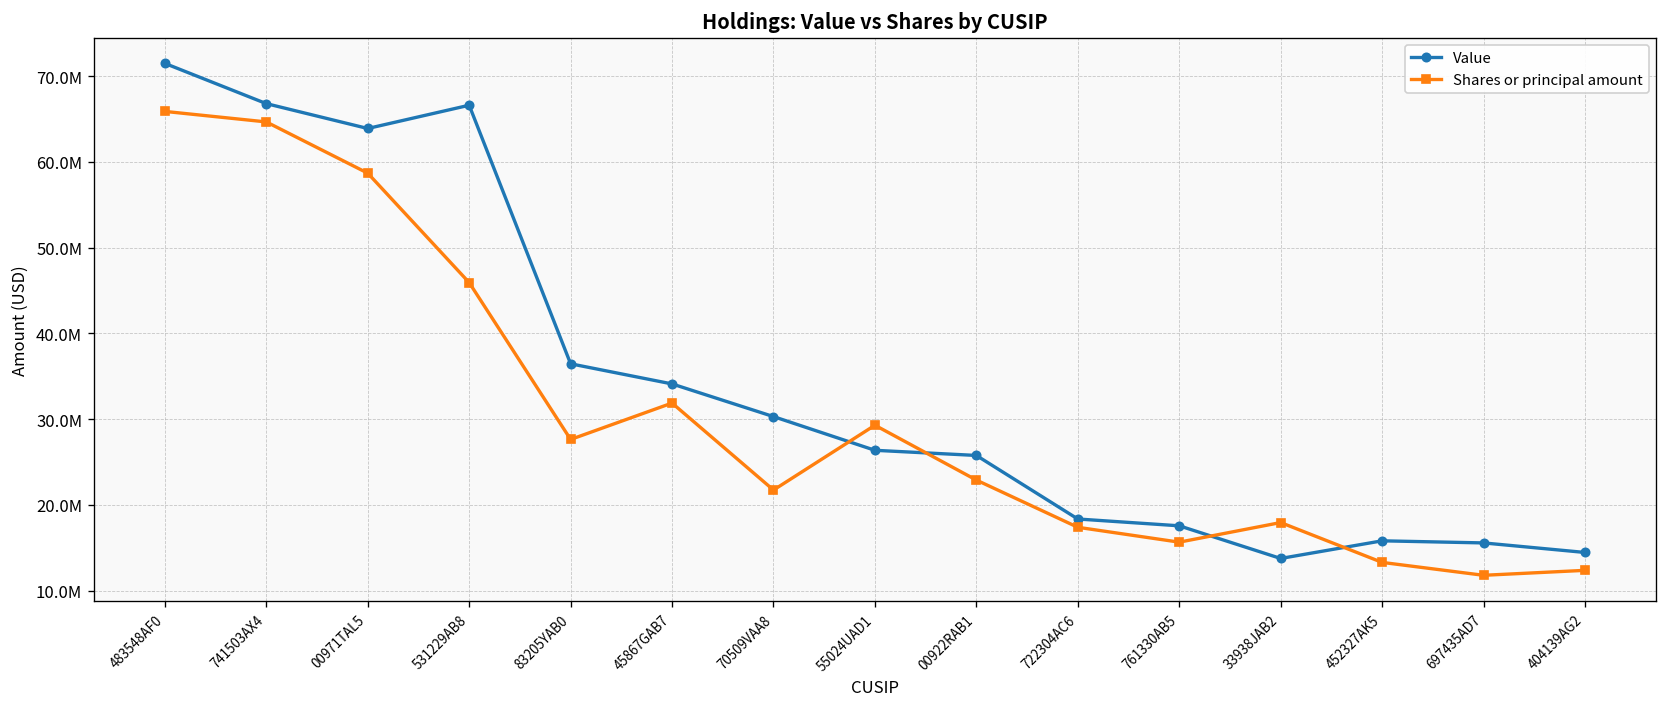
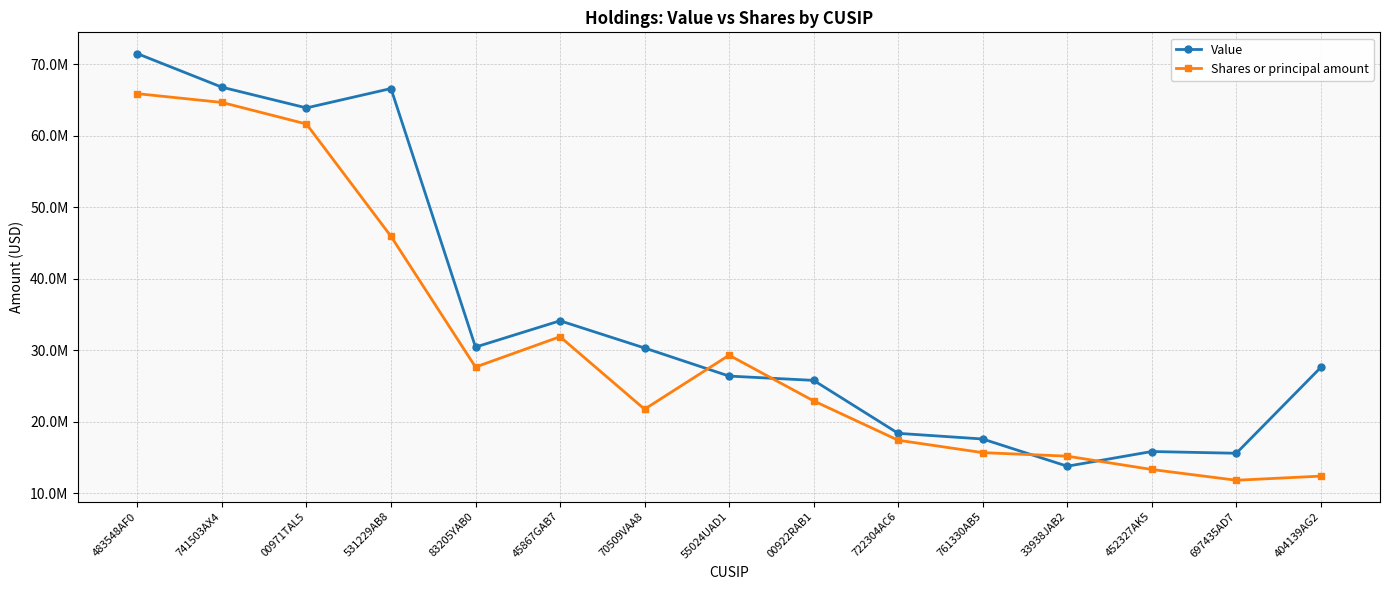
  {
    "Value": {
      "483548AF0": 71000000,
      "741503AX4": 67000000,
      "00971TAL5": 64000000,
      "531229AB8": 67000000,
-     "83205YAB0": 36000000,
+     "83205YAB0": 30000000,
      "45867GAB7": 34000000,
      "70509VAA8": 30000000,
      "55024UAD1": 26000000,
      "00922RAB1": 26000000,
      "722304AC6": 18000000,
      "761330AB5": 18000000,
      "33938JAB2": 14000000,
      "452327AK5": 16000000,
      "697435AD7": 16000000,
-     "404139AG2": 14000000
+     "404139AG2": 28000000
    },
    "Shares or principal amount": {
      "483548AF0": 66000000,
      "741503AX4": 65000000,
-     "00971TAL5": 59000000,
+     "00971TAL5": 62000000,
      "531229AB8": 46000000,
      "83205YAB0": 28000000,
      "45867GAB7": 32000000,
      "70509VAA8": 22000000,
      "55024UAD1": 29000000,
      "00922RAB1": 23000000,
      "722304AC6": 17000000,
      "761330AB5": 16000000,
-     "33938JAB2": 18000000,
+     "33938JAB2": 15000000,
      "452327AK5": 13000000,
      "697435AD7": 12000000,
      "404139AG2": 12000000
    }
  }
